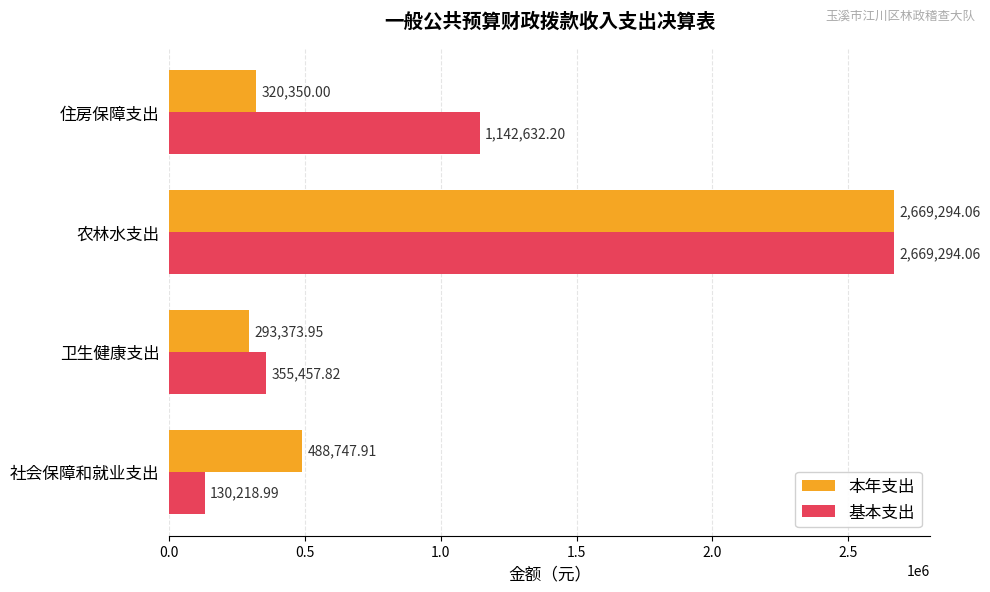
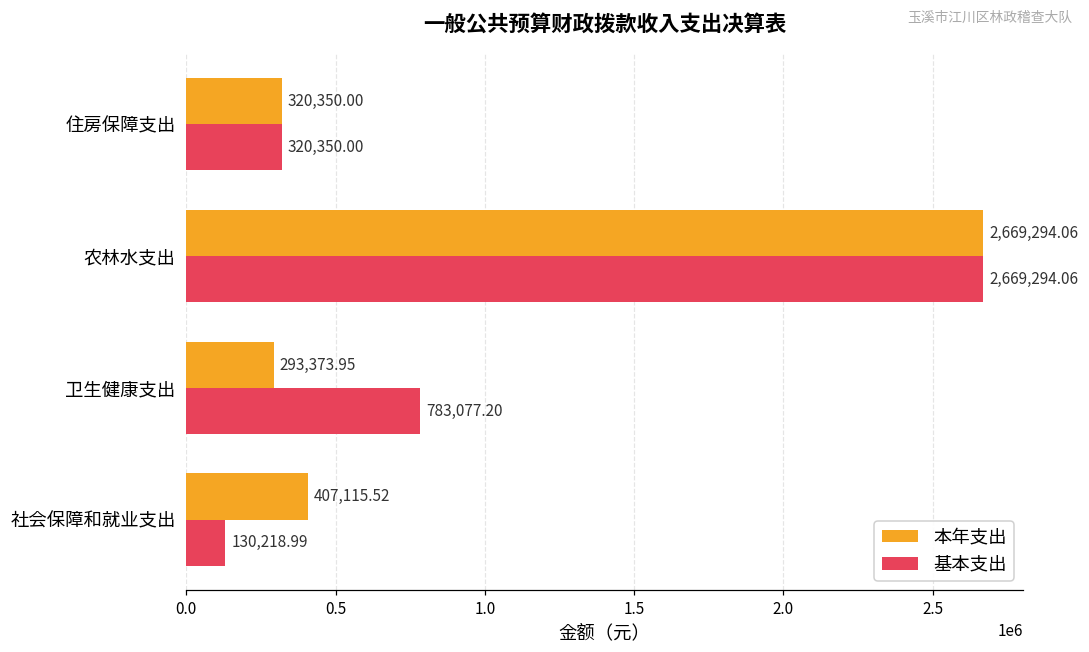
  {
    "本年支出": {
      "住房保障支出": "320,350.00",
      "农林水支出": "2,669,294.06",
      "卫生健康支出": "293,373.95",
-     "社会保障和就业支出": "488,747.91"
+     "社会保障和就业支出": "407,115.52"
    },
    "基本支出": {
-     "住房保障支出": "1,142,632.20",
+     "住房保障支出": "320,350.00",
      "农林水支出": "2,669,294.06",
-     "卫生健康支出": "355,457.82",
+     "卫生健康支出": "783,077.20",
      "社会保障和就业支出": "130,218.99"
    }
  }
